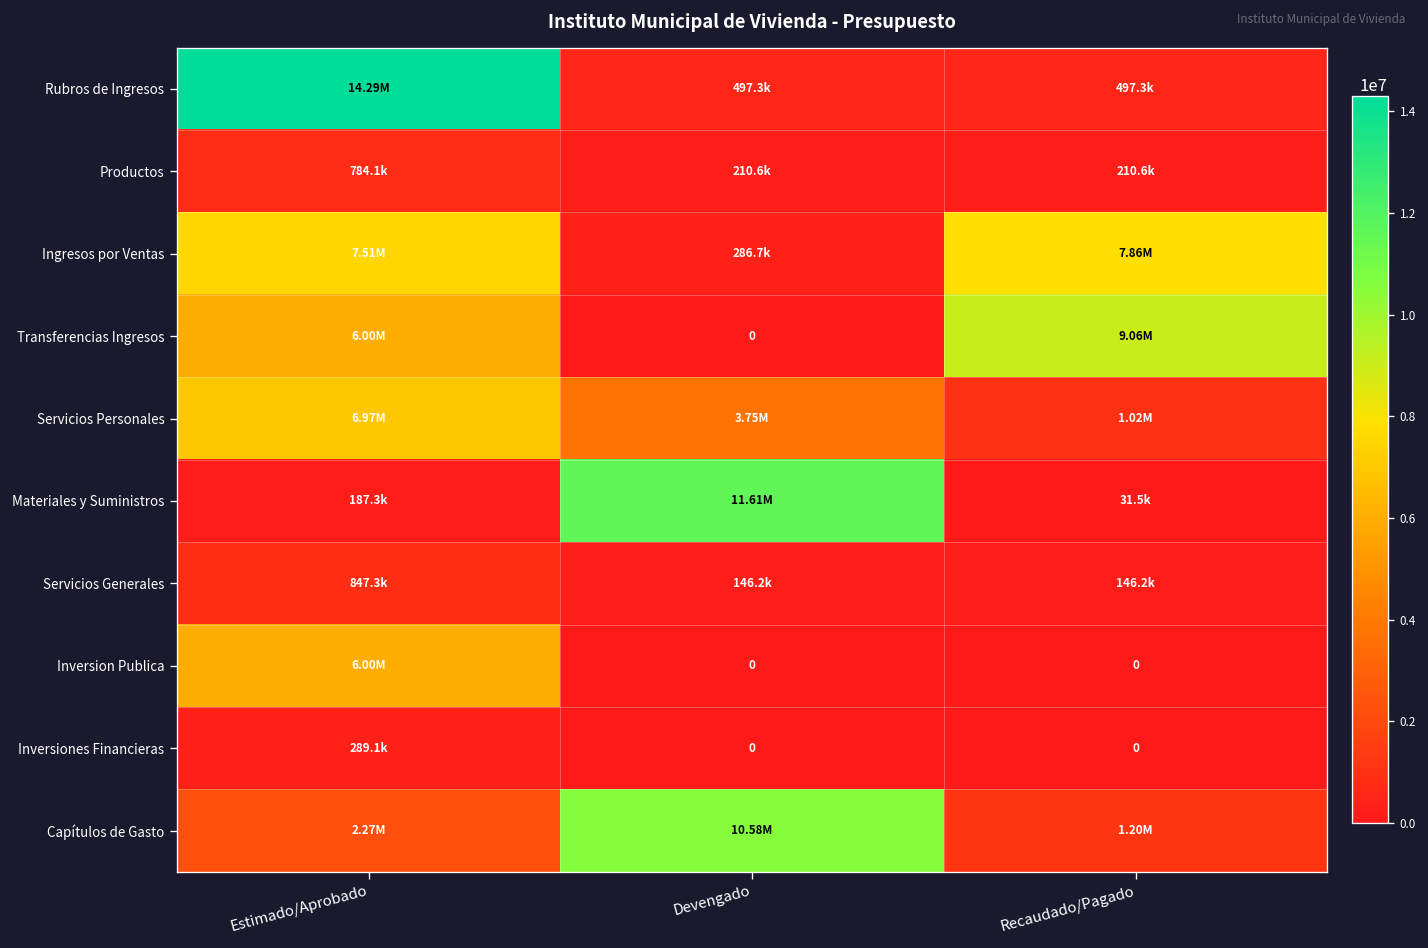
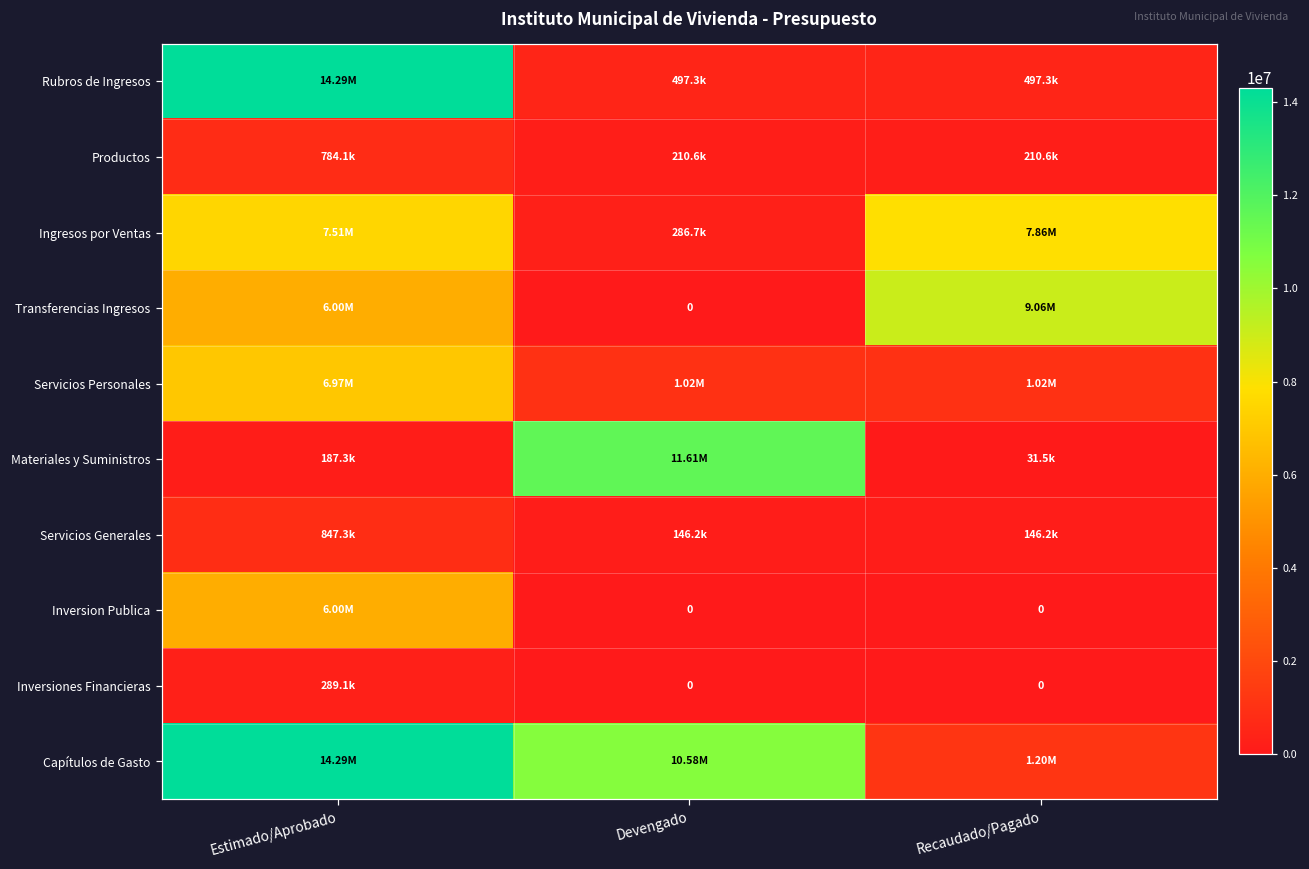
  {
    "Rubros de Ingresos": {
      "Estimado/Aprobado": "14.29M",
      "Devengado": "497.3k",
      "Recaudado/Pagado": "497.3k"
    },
    "Productos": {
      "Estimado/Aprobado": "784.1k",
      "Devengado": "210.6k",
      "Recaudado/Pagado": "210.6k"
    },
    "Ingresos por Ventas": {
      "Estimado/Aprobado": "7.51M",
      "Devengado": "286.7k",
      "Recaudado/Pagado": "7.86M"
    },
    "Transferencias Ingresos": {
      "Estimado/Aprobado": "6.00M",
      "Devengado": "0",
      "Recaudado/Pagado": "9.06M"
    },
    "Servicios Personales": {
      "Estimado/Aprobado": "6.97M",
-     "Devengado": "3.75M",
+     "Devengado": "1.02M",
      "Recaudado/Pagado": "1.02M"
    },
    "Materiales y Suministros": {
      "Estimado/Aprobado": "187.3k",
      "Devengado": "11.61M",
      "Recaudado/Pagado": "31.5k"
    },
    "Servicios Generales": {
      "Estimado/Aprobado": "847.3k",
      "Devengado": "146.2k",
      "Recaudado/Pagado": "146.2k"
    },
    "Inversion Publica": {
      "Estimado/Aprobado": "6.00M",
      "Devengado": "0",
      "Recaudado/Pagado": "0"
    },
    "Inversiones Financieras": {
      "Estimado/Aprobado": "289.1k",
      "Devengado": "0",
      "Recaudado/Pagado": "0"
    },
    "Capítulos de Gasto": {
-     "Estimado/Aprobado": "2.27M",
+     "Estimado/Aprobado": "14.29M",
      "Devengado": "10.58M",
      "Recaudado/Pagado": "1.20M"
    }
  }
